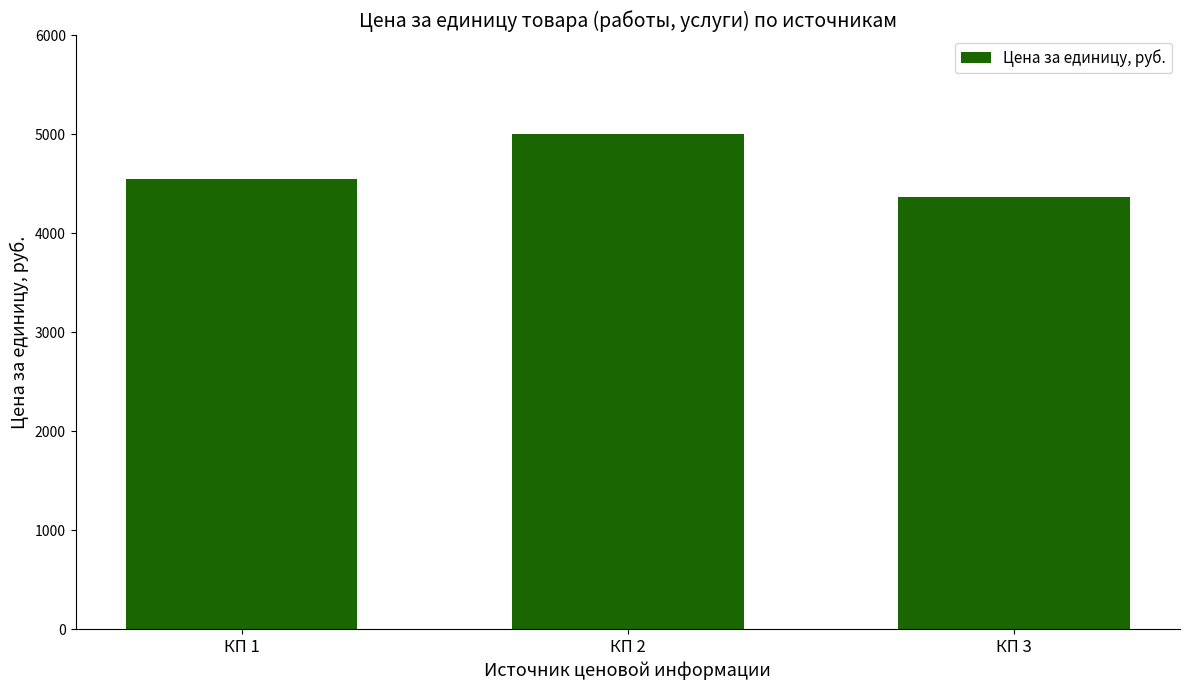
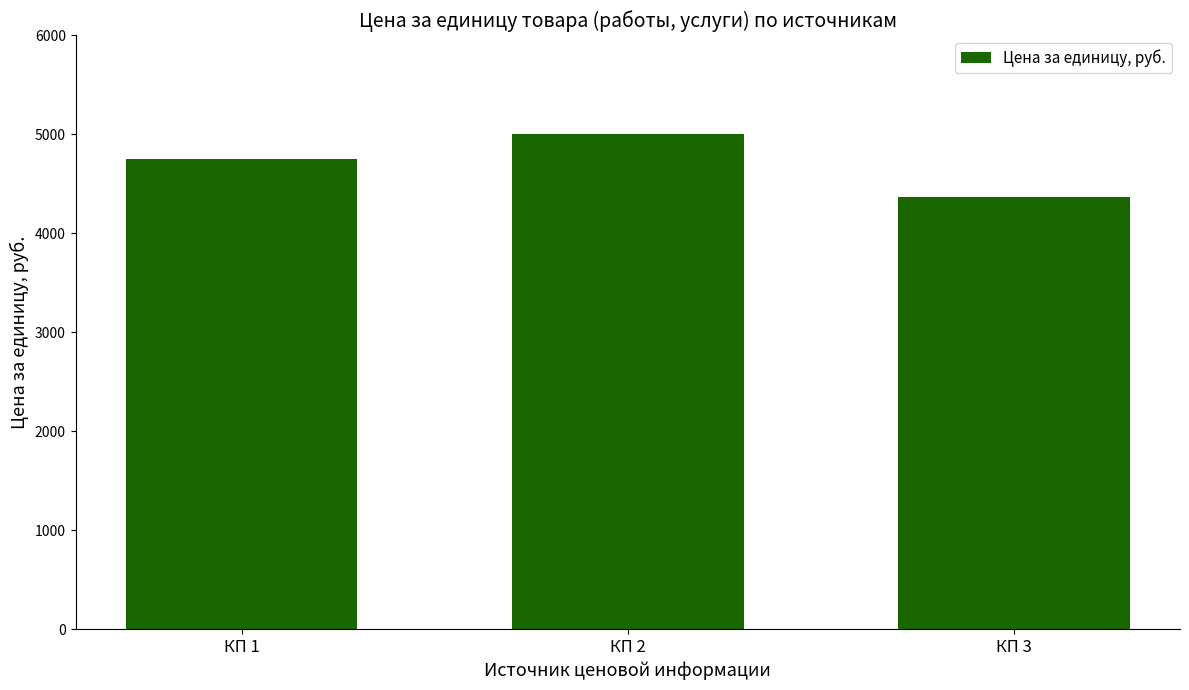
  {
-   "КП 1": 4600,
+   "КП 1": 4700,
    "КП 2": 5000,
    "КП 3": 4400
  }
